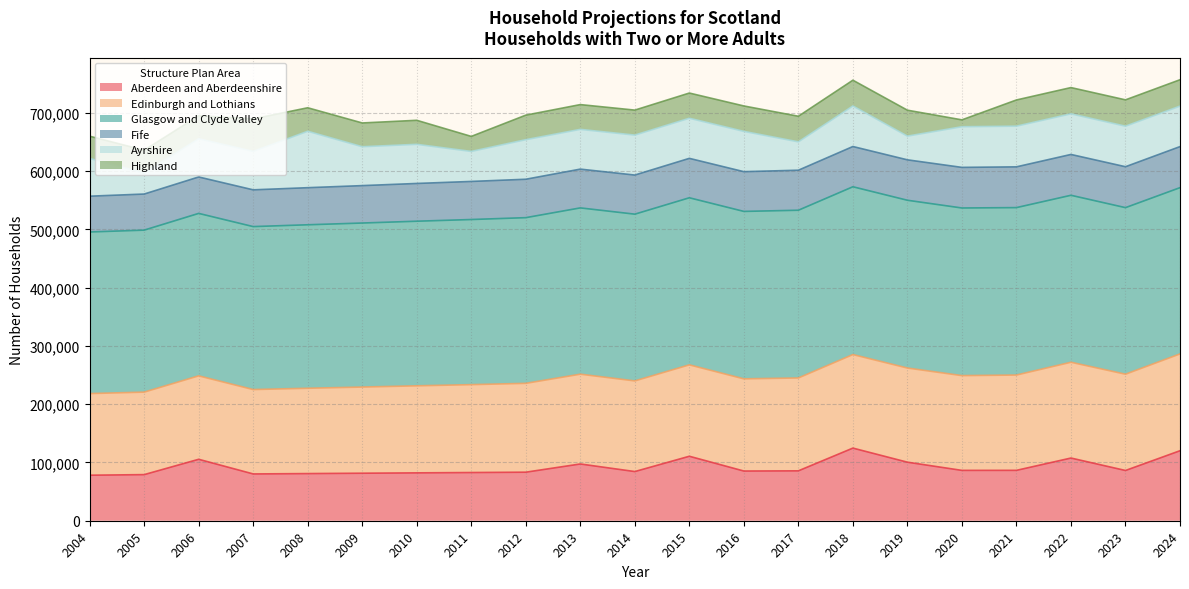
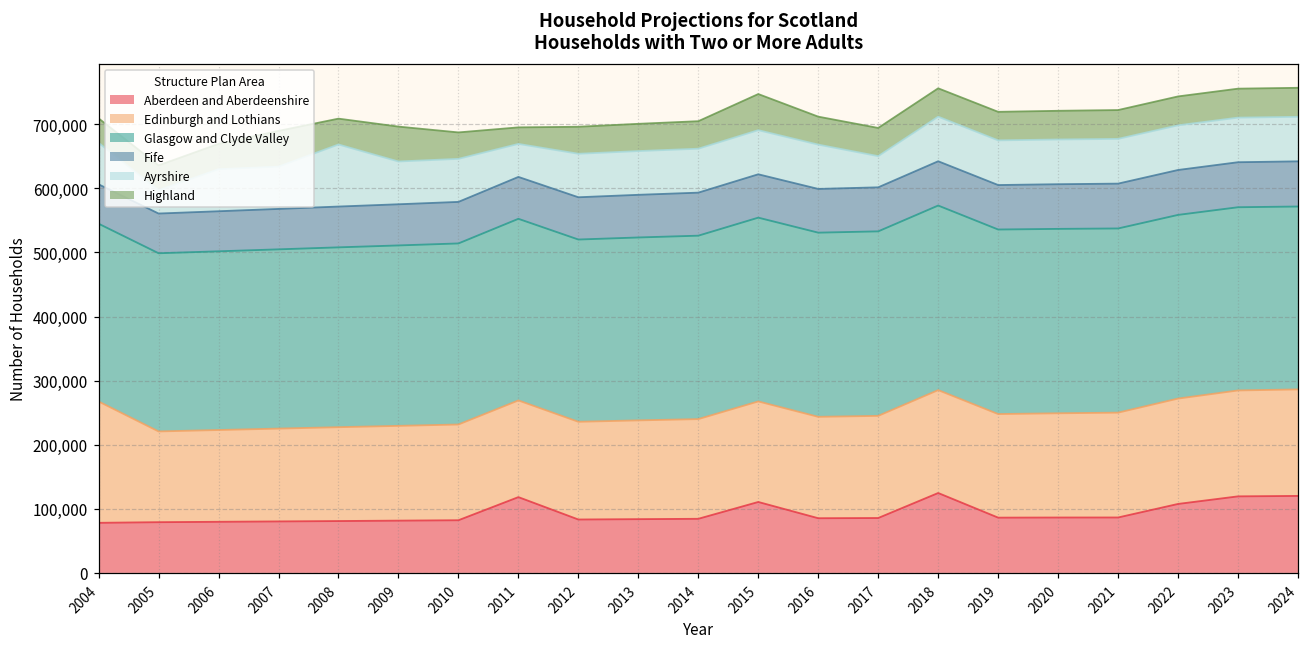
  {
    "Aberdeen and Aberdeenshire": {
      "2004": "80,000",
      "2005": "80,000",
-     "2006": "110,000",
+     "2006": "80,000",
      "2007": "80,000",
      "2008": "80,000",
      "2009": "80,000",
      "2010": "80,000",
-     "2011": "80,000",
+     "2011": "120,000",
      "2012": "80,000",
-     "2013": "100,000",
+     "2013": "80,000",
      "2014": "80,000",
      "2015": "110,000",
      "2016": "90,000",
      "2017": "90,000",
      "2018": "120,000",
-     "2019": "100,000",
+     "2019": "90,000",
      "2020": "90,000",
      "2021": "90,000",
      "2022": "110,000",
-     "2023": "90,000",
+     "2023": "120,000",
      "2024": "120,000"
    },
    "Edinburgh and Lothians": {
-     "2004": "140,000",
+     "2004": "190,000",
      "2005": "140,000",
      "2006": "140,000",
      "2007": "140,000",
      "2008": "150,000",
      "2009": "150,000",
      "2010": "150,000",
      "2011": "150,000",
      "2012": "150,000",
      "2013": "150,000",
      "2014": "160,000",
      "2015": "160,000",
      "2016": "160,000",
      "2017": "160,000",
      "2018": "160,000",
      "2019": "160,000",
      "2020": "160,000",
      "2021": "160,000",
      "2022": "160,000",
      "2023": "170,000",
      "2024": "170,000"
    },
    "Ayrshire": {
      "2004": "60,000",
      "2008": "100,000",
      "2009": "70,000",
      "2010": "70,000",
      "2011": "50,000",
      "2012": "70,000",
      "2013": "70,000",
      "2014": "70,000",
      "2015": "70,000",
      "2016": "70,000",
      "2017": "50,000",
      "2018": "70,000",
-     "2019": "40,000",
+     "2019": "70,000",
      "2020": "70,000",
      "2021": "70,000",
      "2022": "70,000",
      "2023": "70,000",
      "2024": "70,000"
    },
    "Highland": {
      "2004": "40,000",
      "2008": "40,000",
-     "2009": "40,000",
+     "2009": "50,000",
      "2010": "40,000",
      "2011": "30,000",
      "2012": "40,000",
      "2013": "40,000",
      "2014": "40,000",
-     "2015": "40,000",
+     "2015": "60,000",
      "2016": "40,000",
      "2017": "40,000",
      "2018": "40,000",
      "2019": "40,000",
-     "2020": "10,000",
+     "2020": "40,000",
      "2021": "40,000",
      "2022": "50,000",
      "2023": "50,000",
      "2024": "50,000"
    }
  }
